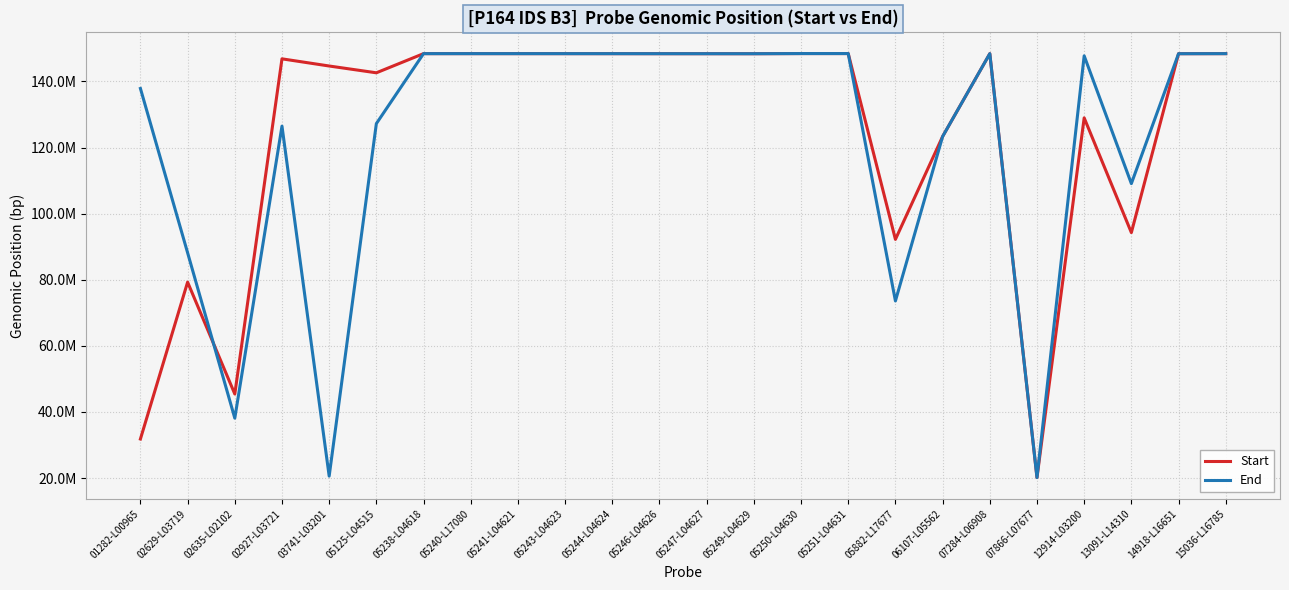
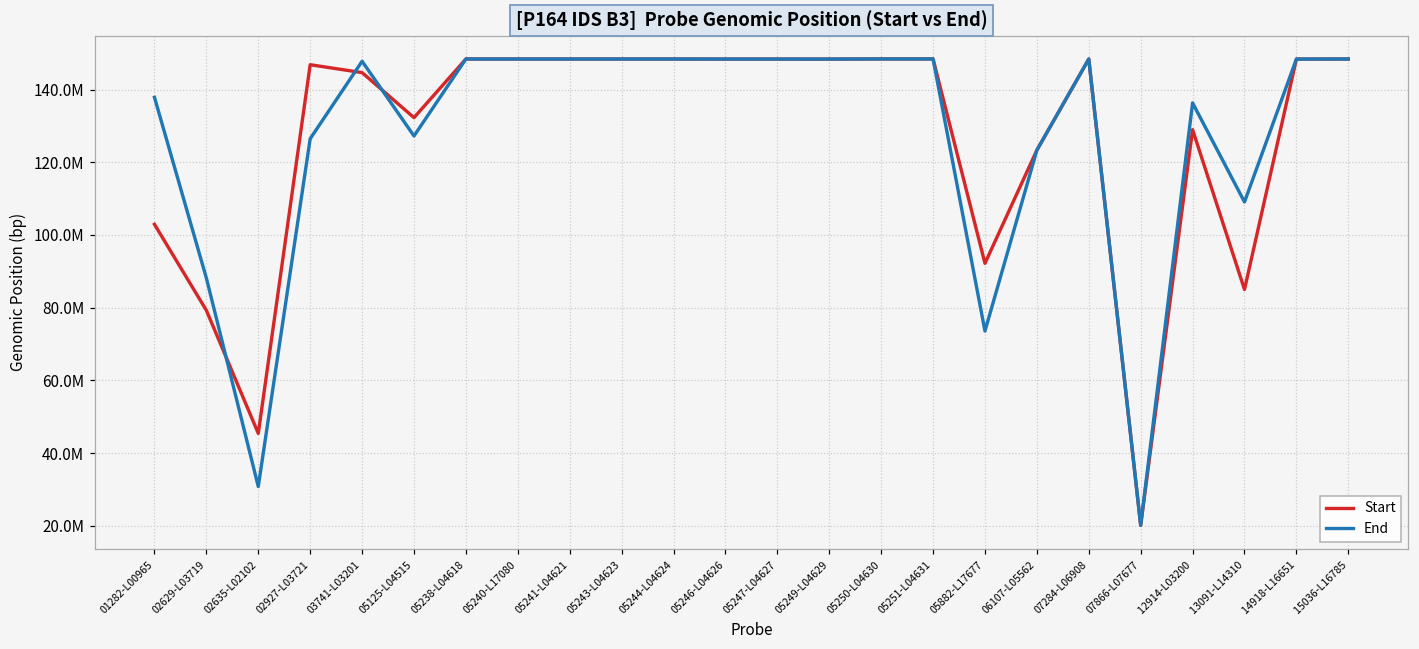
  {
    "Start": {
-     "01282-L00965": 32000000,
+     "01282-L00965": 103000000,
      "02629-L03719": 79000000,
      "02635-L02102": 45000000,
      "02927-L03721": 147000000,
      "03741-L03201": 145000000,
-     "05125-L04515": 143000000,
+     "05125-L04515": 132000000,
      "05882-L17677": 92000000,
      "12914-L03200": 129000000,
-     "13091-L14310": 94000000
+     "13091-L14310": 85000000
    },
    "End": {
      "01282-L00965": 138000000,
      "02629-L03719": 88000000,
-     "02635-L02102": 38000000,
+     "02635-L02102": 31000000,
      "02927-L03721": 126000000,
-     "03741-L03201": 21000000,
+     "03741-L03201": 148000000,
      "05125-L04515": 127000000,
      "05882-L17677": 74000000,
-     "12914-L03200": 148000000,
+     "12914-L03200": 136000000,
      "13091-L14310": 109000000
    }
  }
